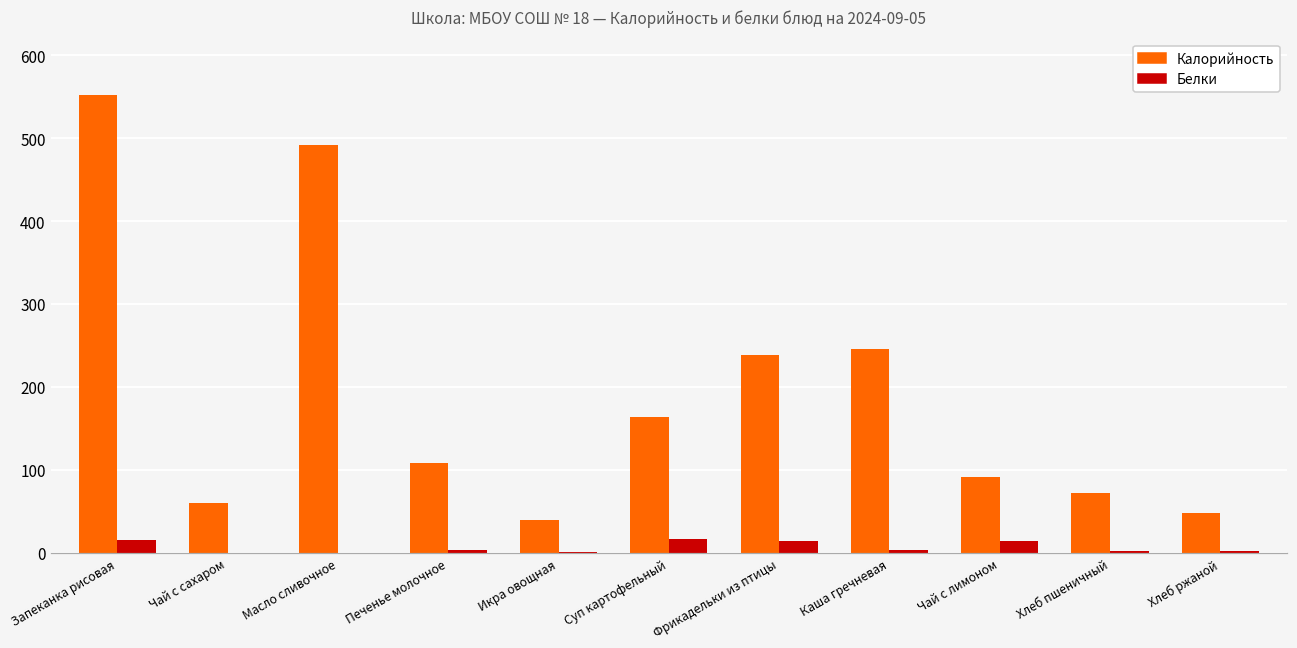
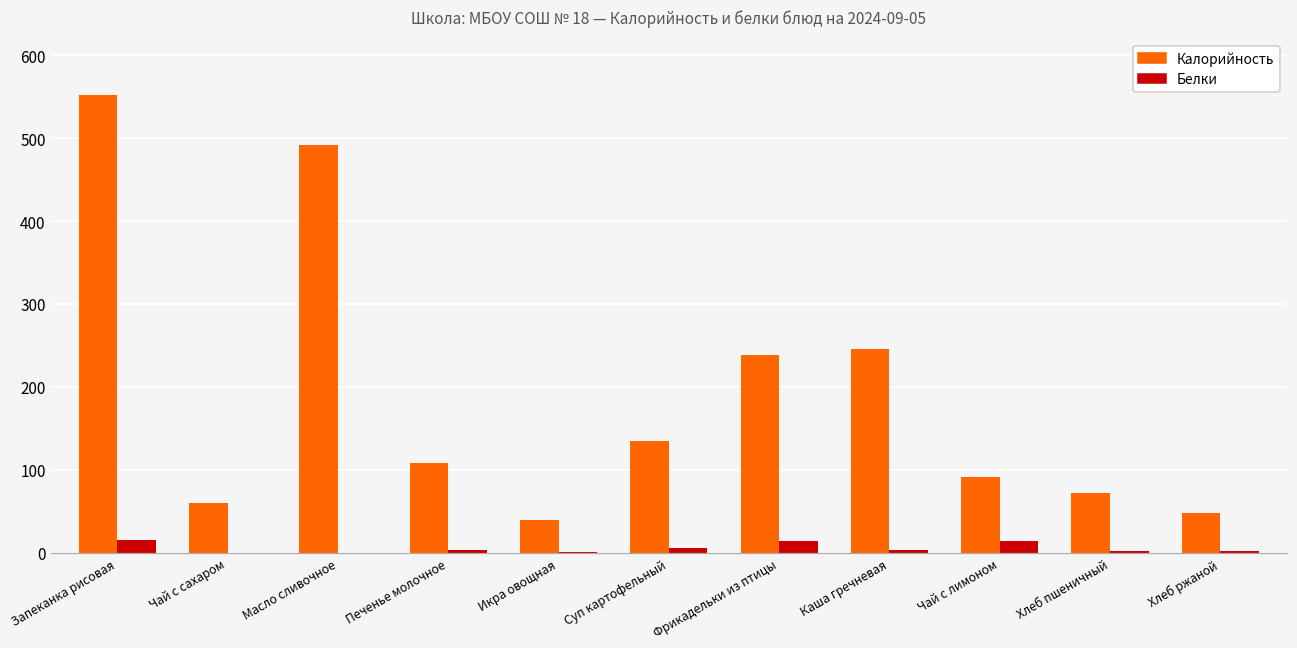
  {
    "Калорийность": {
      "Запеканка рисовая": 550,
      "Чай с сахаром": 60,
      "Масло сливочное": 490,
      "Печенье молочное": 110,
      "Икра овощная": 40,
-     "Суп картофельный": 160,
+     "Суп картофельный": 140,
      "Фрикадельки из птицы": 240,
      "Каша гречневая": 250,
      "Чай с лимоном": 90,
      "Хлеб пшеничный": 70,
      "Хлеб ржаной": 50
    },
    "Белки": {
      "Запеканка рисовая": 10,
      "Печенье молочное": 0,
-     "Суп картофельный": 20,
+     "Суп картофельный": 10,
      "Фрикадельки из птицы": 10,
      "Каша гречневая": 0,
      "Чай с лимоном": 10
    }
  }
